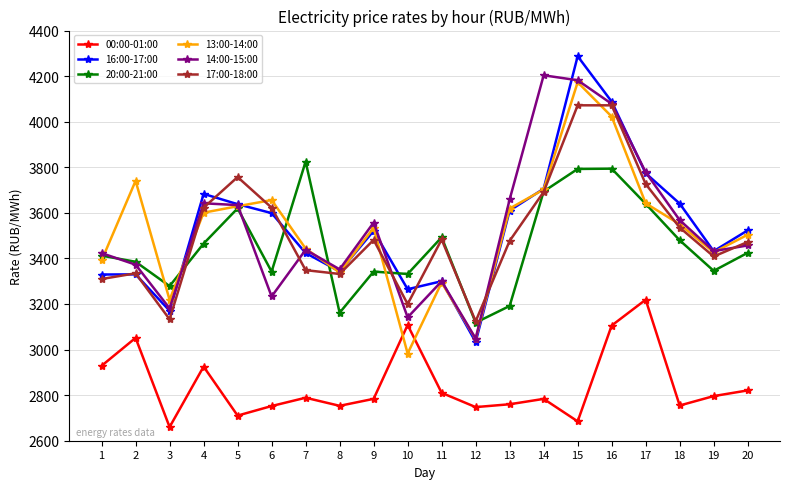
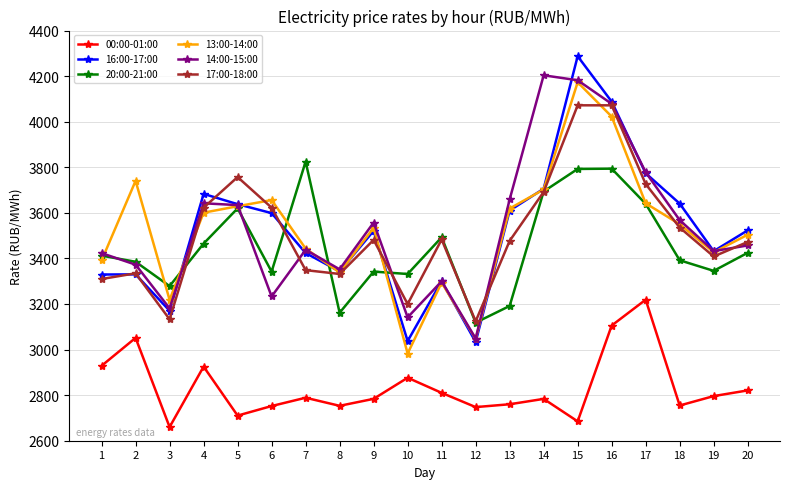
  {
    "00:00-01:00": {
      "1": 2930,
      "2": 3050,
      "3": 2660,
      "4": 2930,
      "5": 2710,
      "6": 2750,
      "7": 2790,
      "8": 2750,
      "9": 2780,
-     "10": 3110,
+     "10": 2880,
      "11": 2810,
      "12": 2750,
      "13": 2760,
      "14": 2780,
      "15": 2680,
      "16": 3110,
      "17": 3220,
      "18": 2750,
      "19": 2800,
      "20": 2820
    },
    "16:00-17:00": {
      "1": 3330,
      "4": 3680,
      "6": 3600,
      "7": 3420,
      "9": 3520,
-     "10": 3260,
+     "10": 3040,
      "12": 3030,
      "15": 4290,
      "18": 3640,
      "20": 3520
    },
    "20:00-21:00": {
      "1": 3410,
      "2": 3390,
      "3": 3280,
      "4": 3470,
      "6": 3340,
      "7": 3820,
      "8": 3160,
      "9": 3340,
      "10": 3330,
      "13": 3190,
      "15": 3790,
      "16": 3790,
-     "18": 3480,
+     "18": 3390,
      "19": 3350,
      "20": 3420
    },
    "13:00-14:00": {
      "1": 3390,
      "2": 3740,
      "3": 3220,
      "4": 3600,
      "6": 3660,
      "9": 3530,
      "10": 2980,
      "16": 4020,
      "18": 3550,
      "20": 3500
    },
    "14:00-15:00": {
      "1": 3420,
      "2": 3370,
      "4": 3640,
      "6": 3230,
      "9": 3560,
      "10": 3140,
      "13": 3660,
      "14": 4200,
      "18": 3570,
      "20": 3460
    },
    "17:00-18:00": {
      "1": 3310,
      "3": 3130,
      "4": 3620,
      "5": 3760,
      "6": 3620,
      "7": 3350,
      "9": 3480,
      "10": 3200,
      "13": 3480,
      "15": 4070,
      "17": 3730,
      "18": 3540,
      "19": 3410,
      "20": 3470
    }
  }
